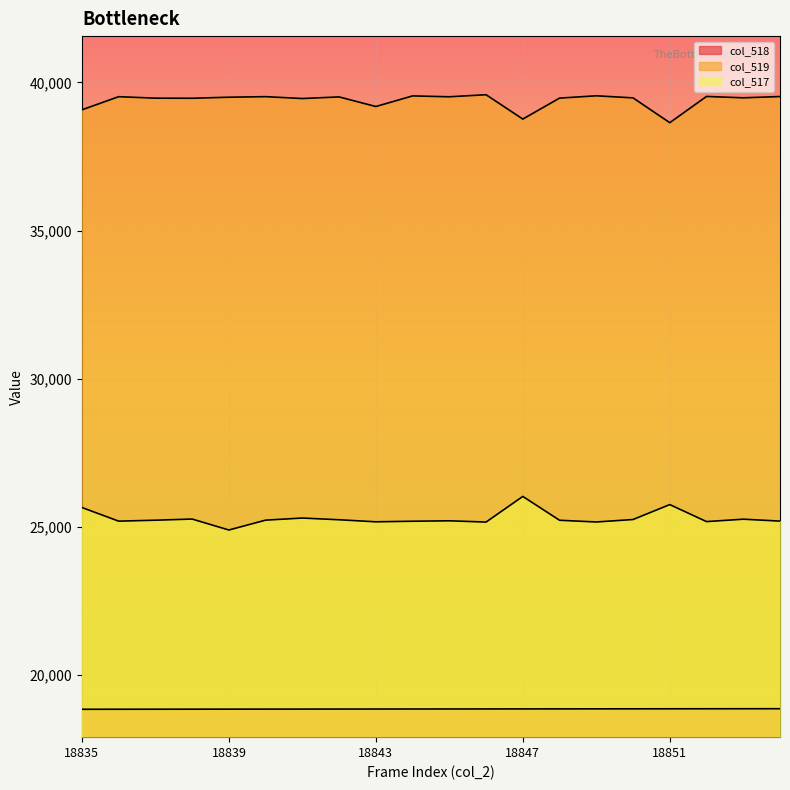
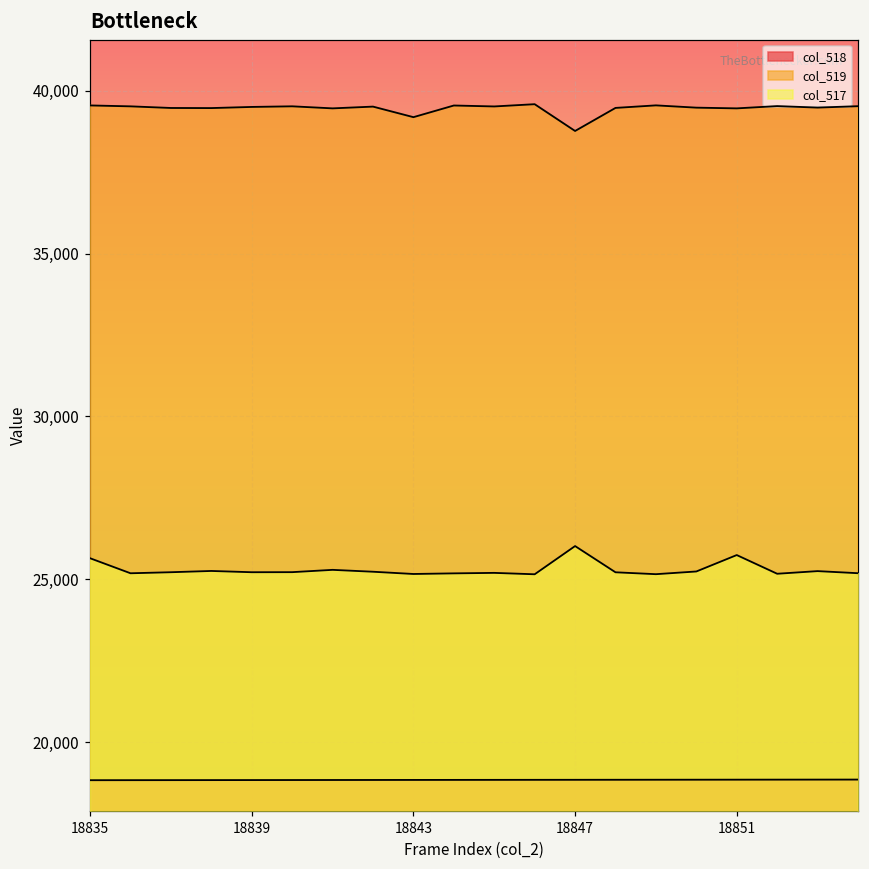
  {
    "col_518": {
      "18835": "18,800",
      "18839": "18,800",
      "18843": "18,800",
      "18847": "18,800",
      "18851": "18,900"
    },
    "col_519": {
-     "18835": "39,100",
+     "18835": "39,500",
      "18839": "39,500",
      "18843": "39,200",
      "18847": "38,800",
-     "18851": "38,600"
+     "18851": "39,500"
    },
    "col_517": {
      "18835": "25,600",
-     "18839": "24,900",
+     "18839": "25,200",
      "18843": "25,200",
      "18847": "26,000",
      "18851": "25,700"
    }
  }
